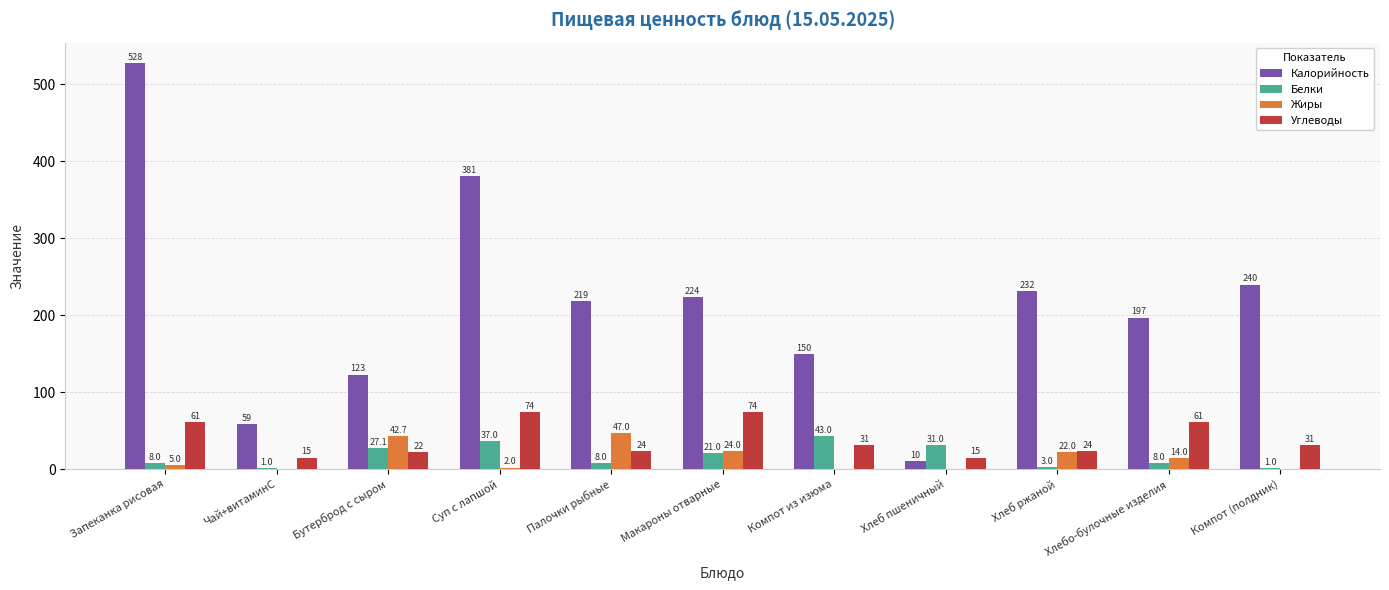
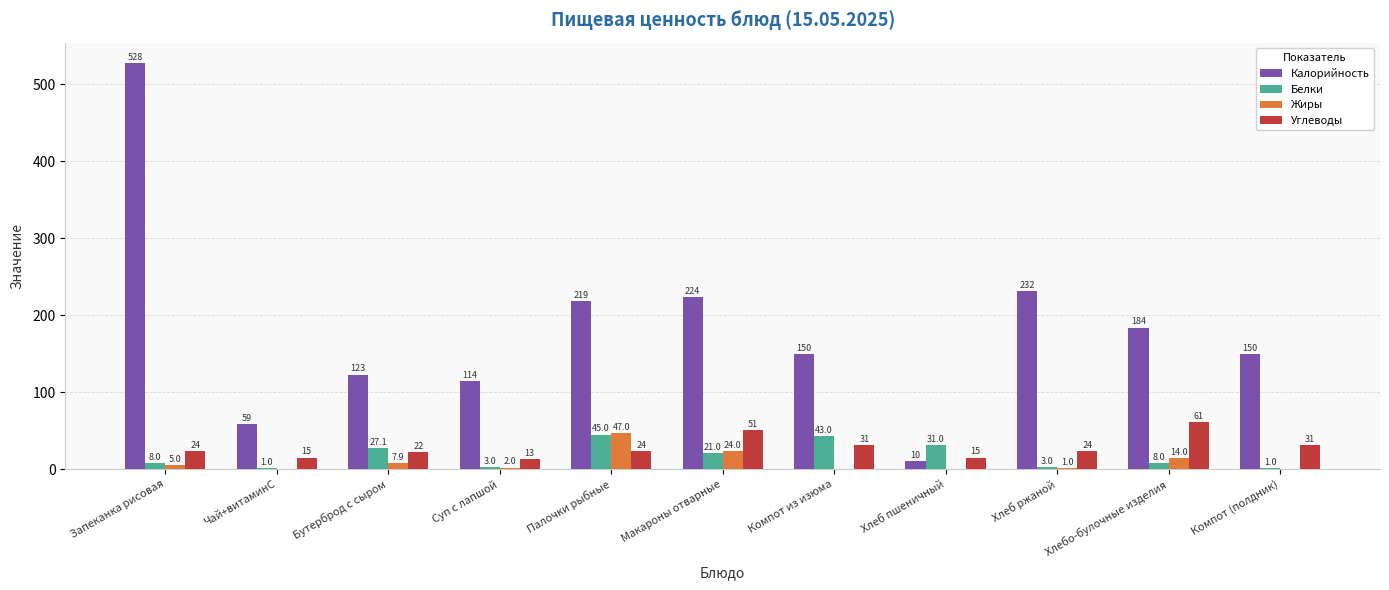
  {
    "Калорийность": {
      "Запеканка рисовая": 528,
      "Чай+витаминС": 59,
      "Бутерброд с сыром": 123,
-     "Суп с лапшой": 381,
+     "Суп с лапшой": 114,
      "Палочки рыбные": 219,
      "Макароны отварные": 224,
      "Компот из изюма": 150,
      "Хлеб пшеничный": 10,
      "Хлеб ржаной": 232,
-     "Хлебо-булочные изделия": 197,
-     "Компот (полдник)": 240
+     "Хлебо-булочные изделия": 184,
+     "Компот (полдник)": 150
    },
    "Белки": {
      "Запеканка рисовая": 8.0,
      "Чай+витаминС": 1.0,
      "Бутерброд с сыром": 27.1,
-     "Суп с лапшой": 37.0,
-     "Палочки рыбные": 8.0,
+     "Суп с лапшой": 3.0,
+     "Палочки рыбные": 45.0,
      "Макароны отварные": 21.0,
      "Компот из изюма": 43.0,
      "Хлеб пшеничный": 31.0,
      "Хлеб ржаной": 3.0,
      "Хлебо-булочные изделия": 8.0,
      "Компот (полдник)": 1.0
    },
    "Жиры": {
      "Запеканка рисовая": 5.0,
-     "Бутерброд с сыром": 42.7,
+     "Бутерброд с сыром": 7.9,
      "Суп с лапшой": 2.0,
      "Палочки рыбные": 47.0,
      "Макароны отварные": 24.0,
-     "Хлеб ржаной": 22.0,
+     "Хлеб ржаной": 1.0,
      "Хлебо-булочные изделия": 14.0
    },
    "Углеводы": {
-     "Запеканка рисовая": 61,
+     "Запеканка рисовая": 24,
      "Чай+витаминС": 15,
      "Бутерброд с сыром": 22,
-     "Суп с лапшой": 74,
+     "Суп с лапшой": 13,
      "Палочки рыбные": 24,
-     "Макароны отварные": 74,
+     "Макароны отварные": 51,
      "Компот из изюма": 31,
      "Хлеб пшеничный": 15,
      "Хлеб ржаной": 24,
      "Хлебо-булочные изделия": 61,
      "Компот (полдник)": 31
    }
  }
